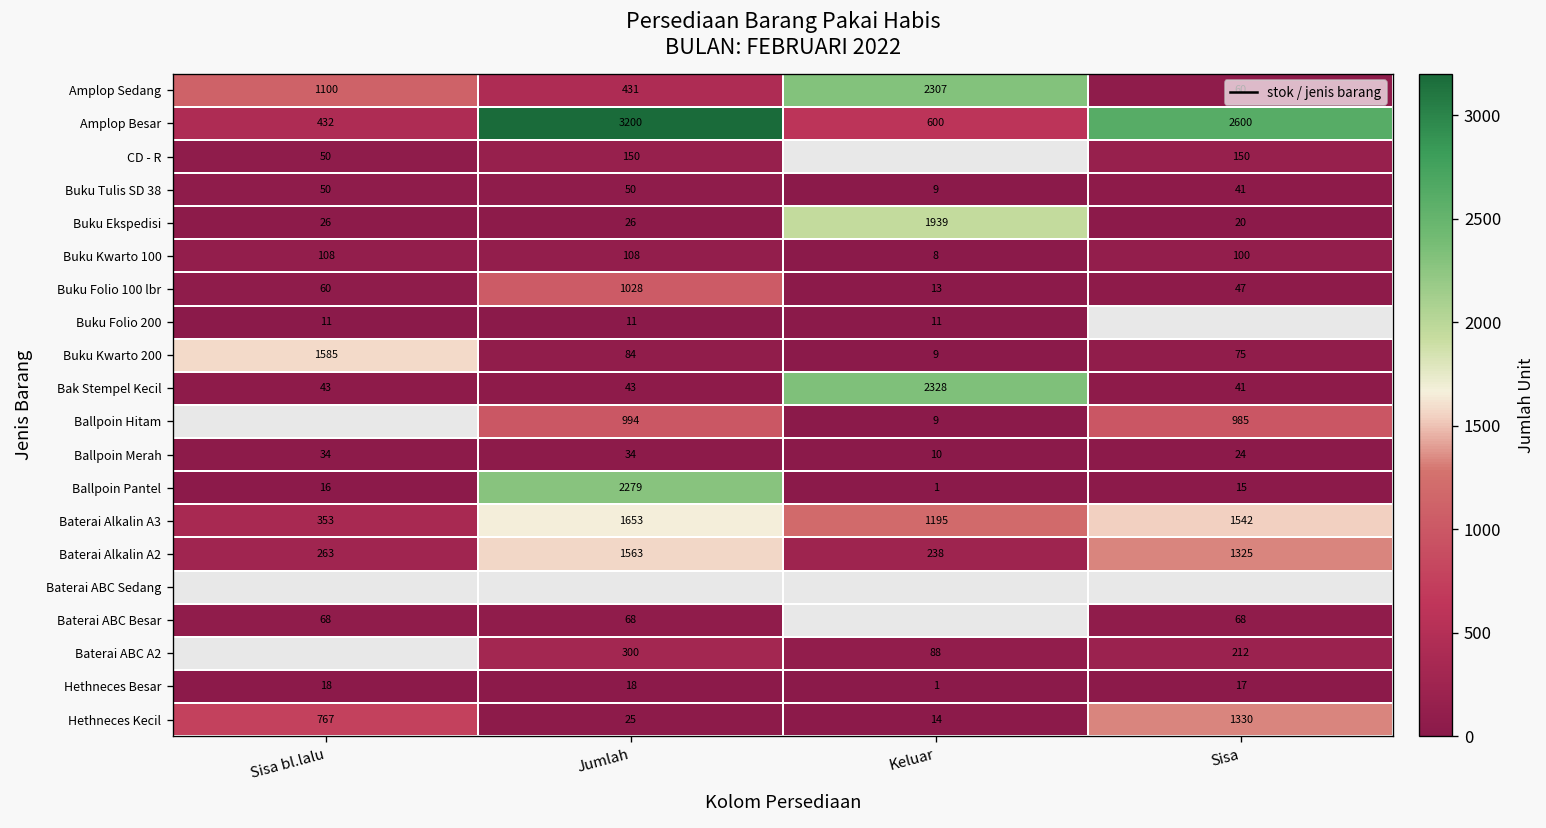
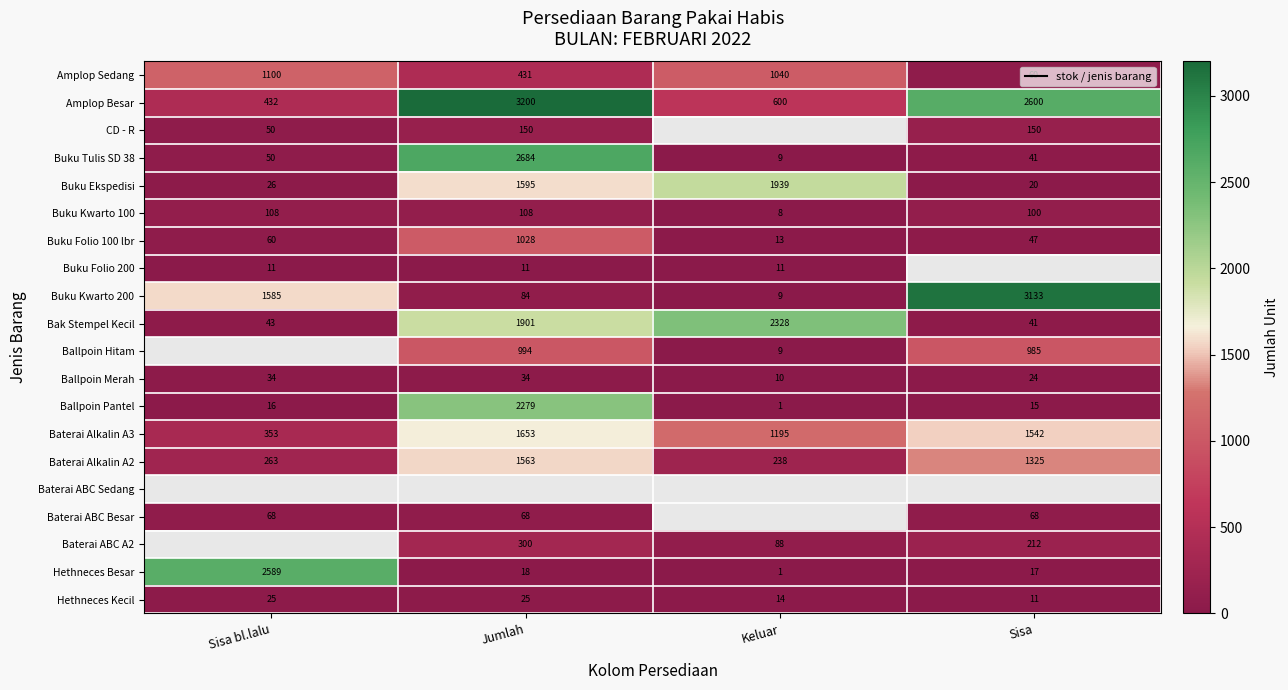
  {
    "Amplop Sedang": {
      "Sisa bl.lalu": 1100,
      "Jumlah": 431,
-     "Keluar": 2307
+     "Keluar": 1040
    },
    "Amplop Besar": {
      "Sisa bl.lalu": 432,
      "Jumlah": 3200,
      "Keluar": 600,
      "Sisa": 2600
    },
    "CD - R": {
      "Sisa bl.lalu": 50,
      "Jumlah": 150,
      "Sisa": 150
    },
    "Buku Tulis SD 38": {
      "Sisa bl.lalu": 50,
-     "Jumlah": 50,
+     "Jumlah": 2684,
      "Keluar": 9,
      "Sisa": 41
    },
    "Buku Ekspedisi": {
      "Sisa bl.lalu": 26,
-     "Jumlah": 26,
+     "Jumlah": 1595,
      "Keluar": 1939,
      "Sisa": 20
    },
    "Buku Kwarto 100": {
      "Sisa bl.lalu": 108,
      "Jumlah": 108,
      "Keluar": 8,
      "Sisa": 100
    },
    "Buku Folio 100 lbr": {
      "Sisa bl.lalu": 60,
      "Jumlah": 1028,
      "Keluar": 13,
      "Sisa": 47
    },
    "Buku Folio 200": {
      "Sisa bl.lalu": 11,
      "Jumlah": 11,
      "Keluar": 11
    },
    "Buku Kwarto 200": {
      "Sisa bl.lalu": 1585,
      "Jumlah": 84,
      "Keluar": 9,
-     "Sisa": 75
+     "Sisa": 3133
    },
    "Bak Stempel Kecil": {
      "Sisa bl.lalu": 43,
-     "Jumlah": 43,
+     "Jumlah": 1901,
      "Keluar": 2328,
      "Sisa": 41
    },
    "Ballpoin Hitam": {
      "Jumlah": 994,
      "Keluar": 9,
      "Sisa": 985
    },
    "Ballpoin Merah": {
      "Sisa bl.lalu": 34,
      "Jumlah": 34,
      "Keluar": 10,
      "Sisa": 24
    },
    "Ballpoin Pantel": {
      "Sisa bl.lalu": 16,
      "Jumlah": 2279,
      "Keluar": 1,
      "Sisa": 15
    },
    "Baterai Alkalin A3": {
      "Sisa bl.lalu": 353,
      "Jumlah": 1653,
      "Keluar": 1195,
      "Sisa": 1542
    },
    "Baterai Alkalin A2": {
      "Sisa bl.lalu": 263,
      "Jumlah": 1563,
      "Keluar": 238,
      "Sisa": 1325
    },
    "Baterai ABC Besar": {
      "Sisa bl.lalu": 68,
      "Jumlah": 68,
      "Sisa": 68
    },
    "Baterai ABC A2": {
      "Jumlah": 300,
      "Keluar": 88,
      "Sisa": 212
    },
    "Hethneces Besar": {
-     "Sisa bl.lalu": 18,
+     "Sisa bl.lalu": 2589,
      "Jumlah": 18,
      "Keluar": 1,
      "Sisa": 17
    },
    "Hethneces Kecil": {
-     "Sisa bl.lalu": 767,
+     "Sisa bl.lalu": 25,
      "Jumlah": 25,
      "Keluar": 14,
-     "Sisa": 1330
+     "Sisa": 11
    }
  }
